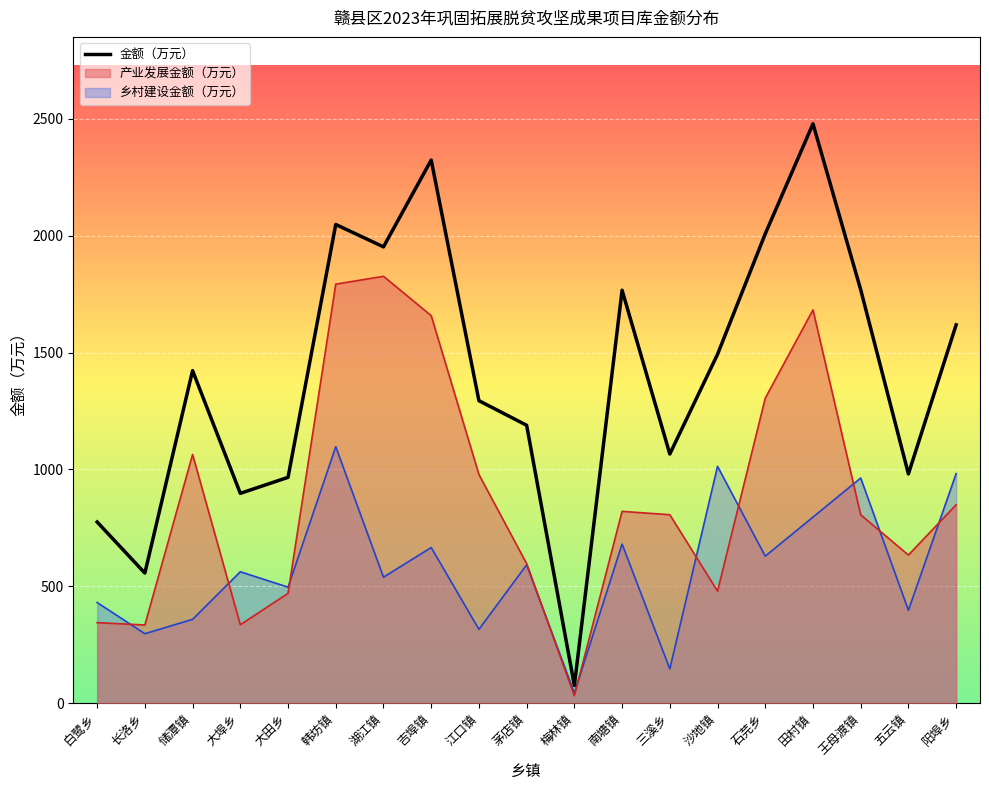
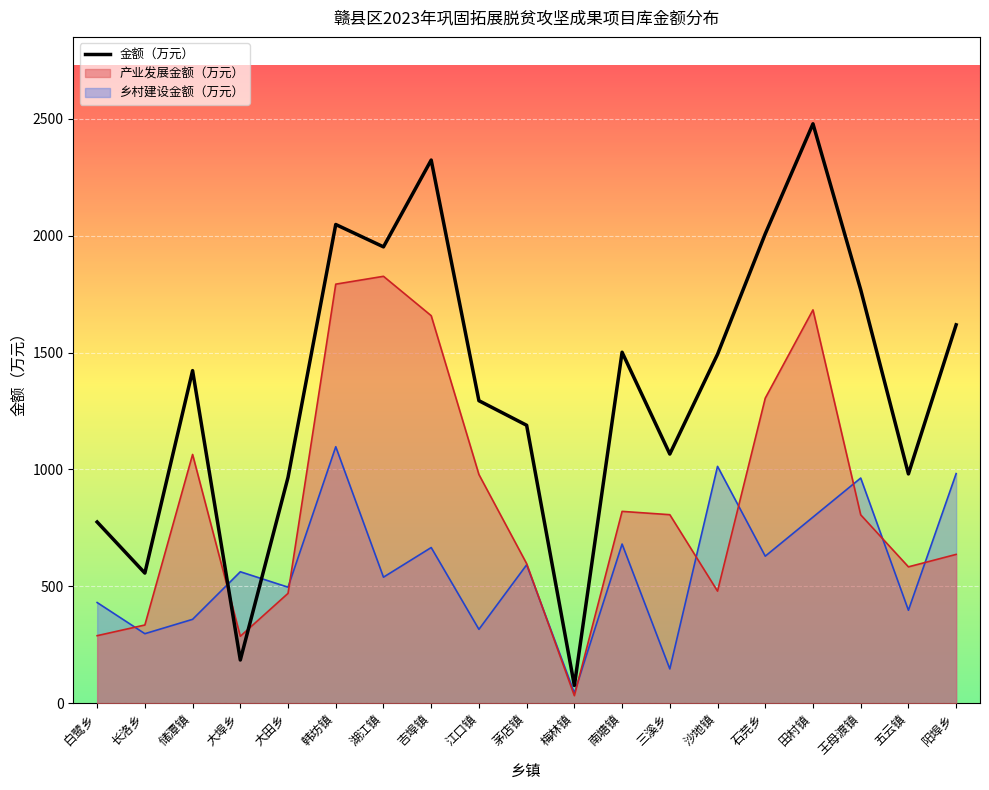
  {
    "产业发展金额（万元）": {
-     "白鹭乡": 340,
+     "白鹭乡": 290,
      "长洛乡": 330,
      "储潭镇": 1060,
-     "大埠乡": 340,
+     "大埠乡": 290,
      "大田乡": 470,
      "韩坊镇": 1790,
      "湖江镇": 1830,
      "吉埠镇": 1660,
      "江口镇": 980,
      "梅林镇": 30,
      "南塘镇": 820,
      "三溪乡": 810,
      "沙地镇": 480,
      "石芫乡": 1310,
      "田村镇": 1680,
      "王母渡镇": 810,
-     "五云镇": 630,
-     "阳埠乡": 850
+     "五云镇": 580,
+     "阳埠乡": 640
    },
    "金额（万元）": {
      "白鹭乡": 780,
      "长洛乡": 560,
      "储潭镇": 1420,
-     "大埠乡": 900,
+     "大埠乡": 180,
      "大田乡": 970,
      "韩坊镇": 2050,
      "湖江镇": 1950,
      "吉埠镇": 2320,
      "江口镇": 1290,
      "茅店镇": 1190,
      "梅林镇": 80,
-     "南塘镇": 1770,
+     "南塘镇": 1500,
      "三溪乡": 1070,
      "沙地镇": 1490,
      "石芫乡": 2010,
      "田村镇": 2480,
      "王母渡镇": 1770,
      "五云镇": 980,
      "阳埠乡": 1620
    },
    "乡村建设金额（万元）": {
      "白鹭乡": 430,
      "长洛乡": 300,
      "储潭镇": 360,
      "大埠乡": 560,
      "大田乡": 500,
      "韩坊镇": 1100,
      "湖江镇": 540,
      "吉埠镇": 670,
      "江口镇": 320,
      "梅林镇": 40,
      "南塘镇": 680,
      "三溪乡": 150,
      "沙地镇": 1010,
      "石芫乡": 630,
      "田村镇": 800,
      "王母渡镇": 960,
      "五云镇": 400,
      "阳埠乡": 980
    }
  }
